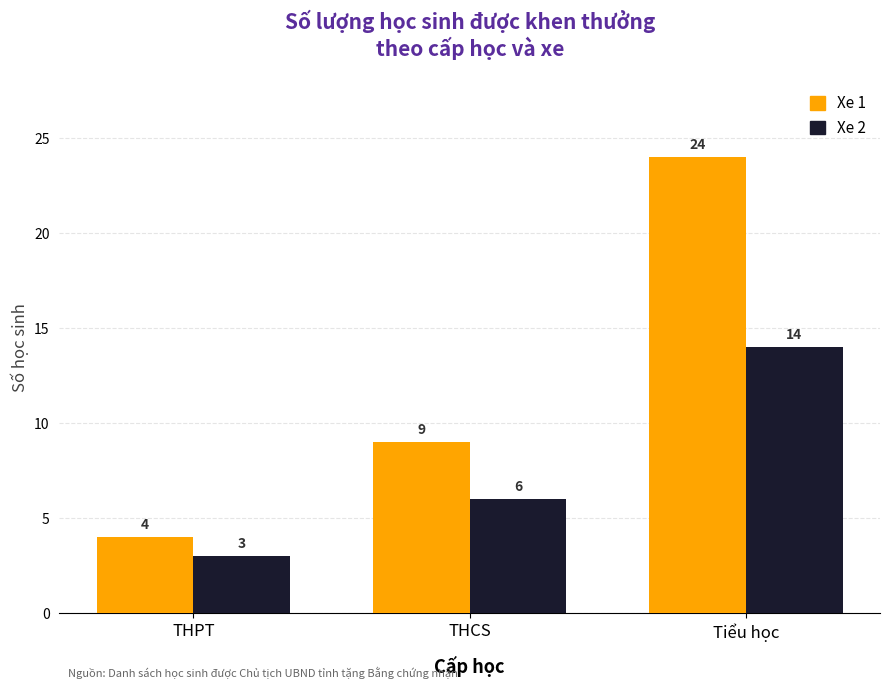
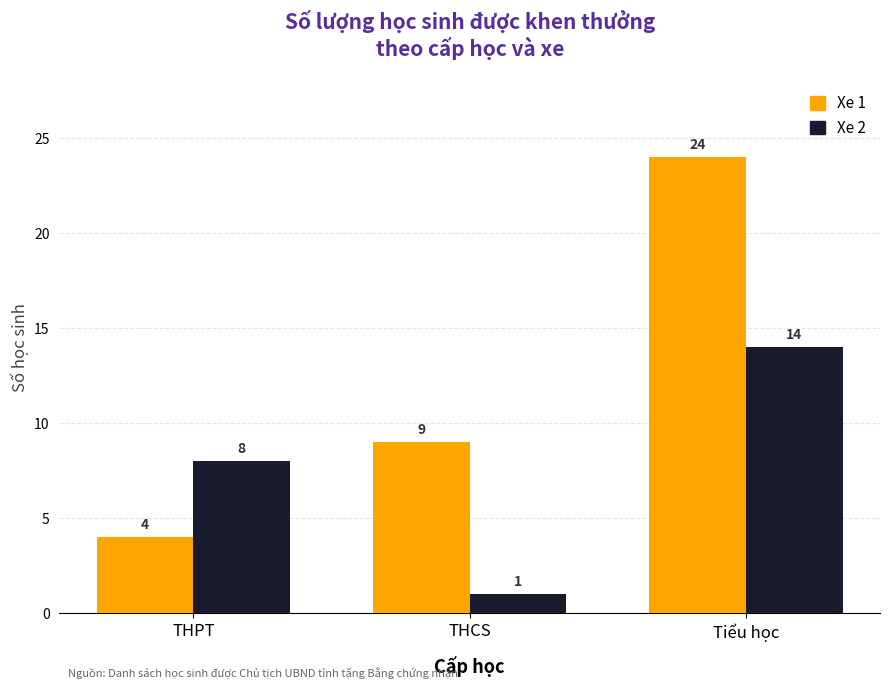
  {
    "Xe 1": {
      "THPT": 4,
      "THCS": 9,
      "Tiểu học": 24
    },
    "Xe 2": {
-     "THPT": 3,
-     "THCS": 6,
+     "THPT": 8,
+     "THCS": 1,
      "Tiểu học": 14
    }
  }
